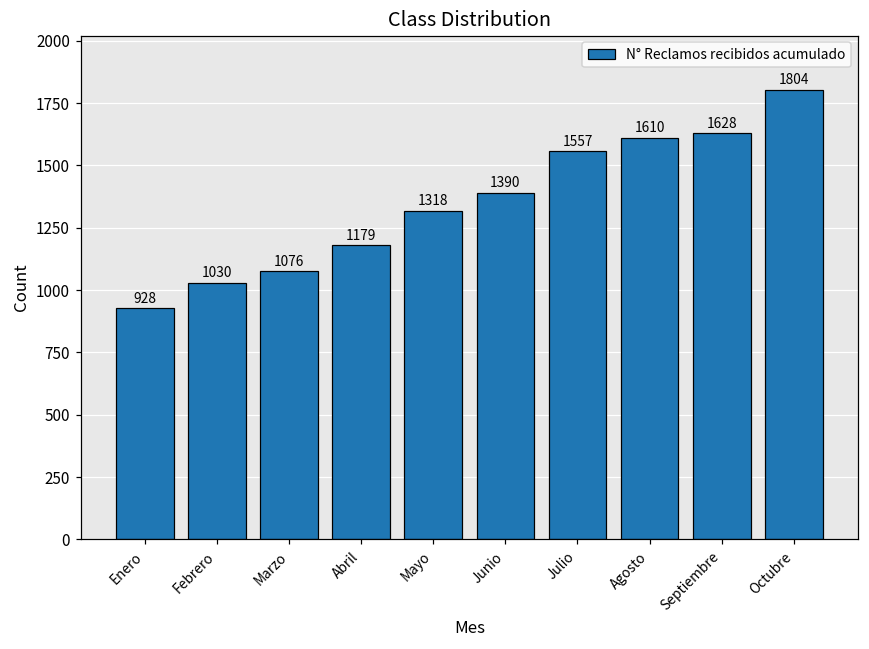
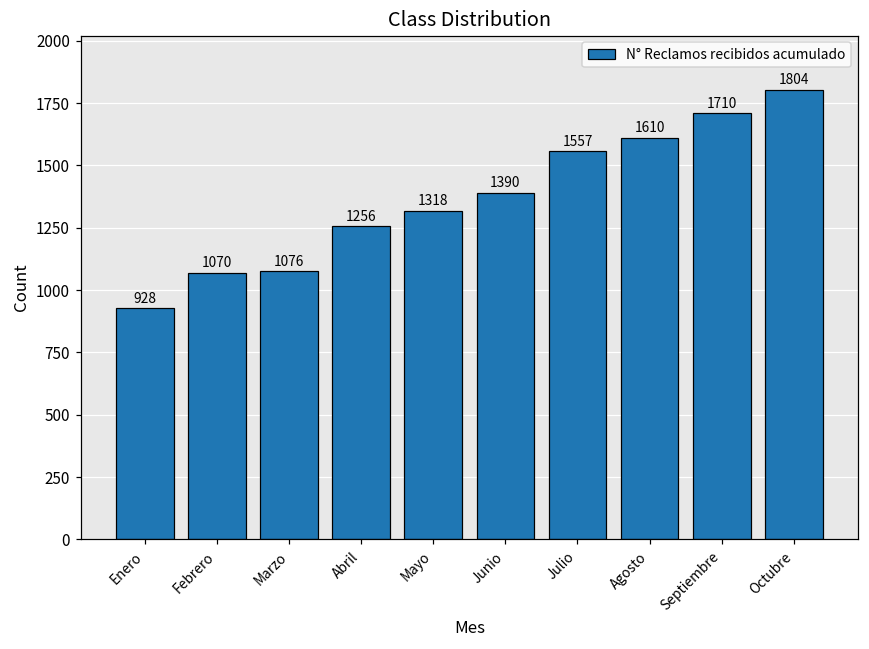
  {
    "Enero": 928,
-   "Febrero": 1030,
+   "Febrero": 1070,
    "Marzo": 1076,
-   "Abril": 1179,
+   "Abril": 1256,
    "Mayo": 1318,
    "Junio": 1390,
    "Julio": 1557,
    "Agosto": 1610,
-   "Septiembre": 1628,
+   "Septiembre": 1710,
    "Octubre": 1804
  }
